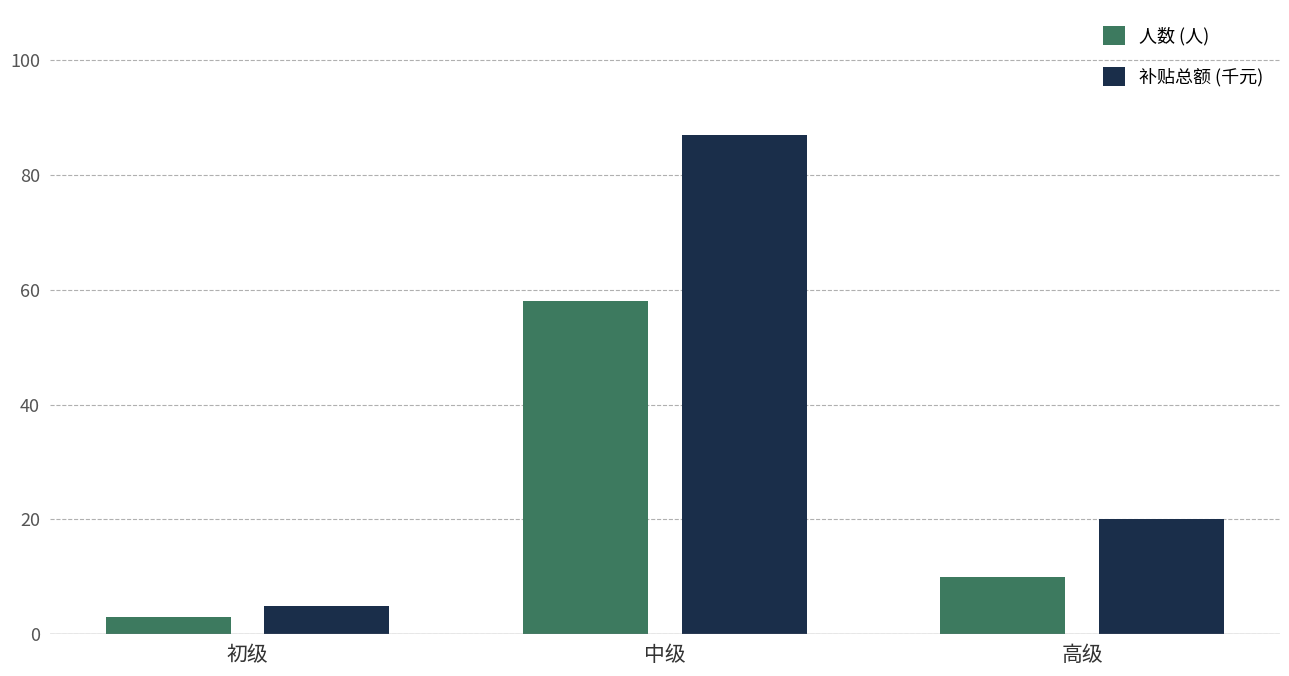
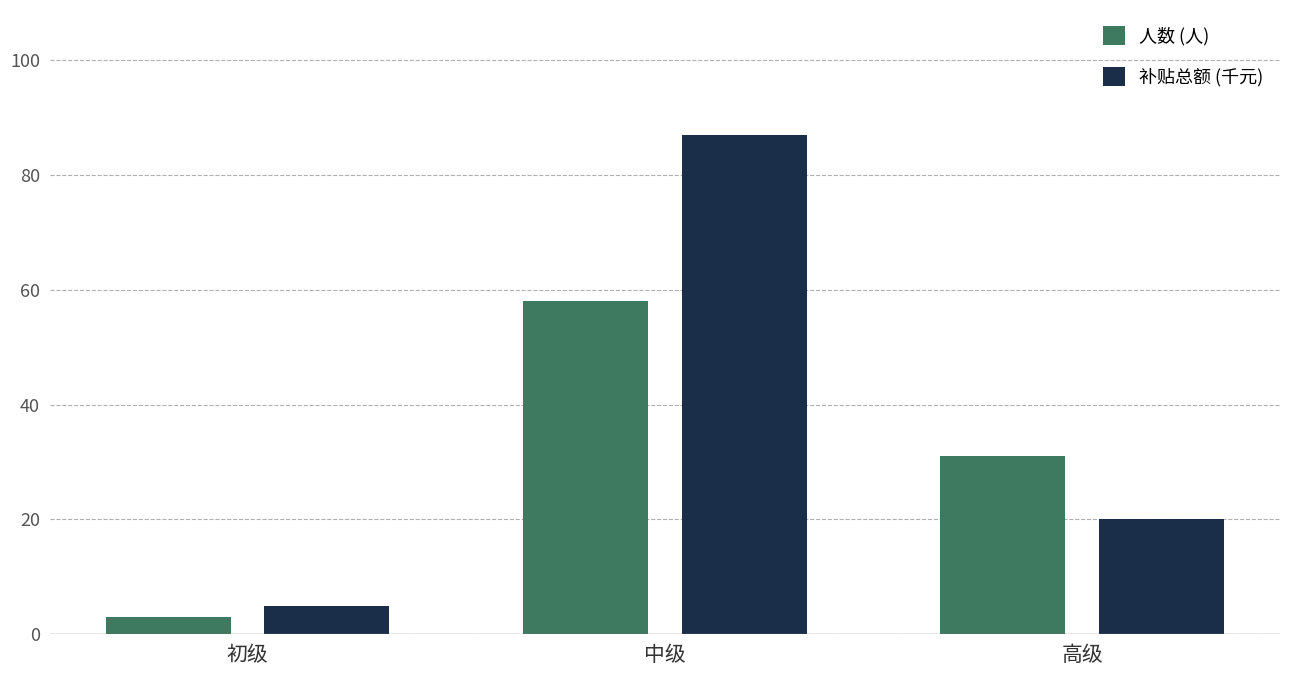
  {
    "人数 (人)": {
      "初级": 3,
      "中级": 58,
-     "高级": 10
+     "高级": 31
    },
    "补贴总额 (千元)": {
      "初级": 5,
      "中级": 87,
      "高级": 20
    }
  }
